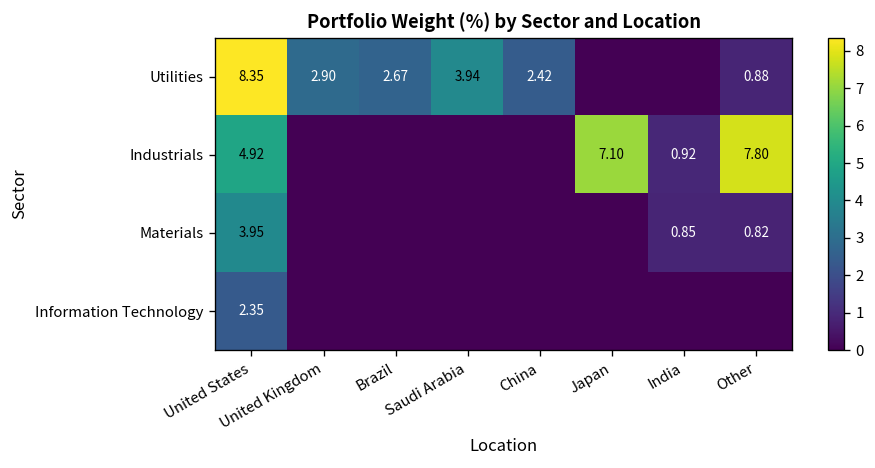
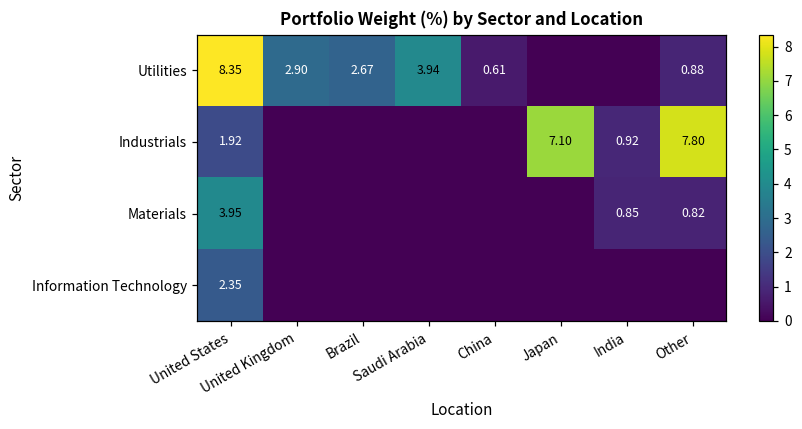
  {
    "Utilities": {
      "United States": 8.35,
      "United Kingdom": 2.90,
      "Brazil": 2.67,
      "Saudi Arabia": 3.94,
-     "China": 2.42,
+     "China": 0.61,
      "Other": 0.88
    },
    "Industrials": {
-     "United States": 4.92,
+     "United States": 1.92,
      "Japan": 7.10,
      "India": 0.92,
      "Other": 7.80
    },
    "Materials": {
      "United States": 3.95,
      "India": 0.85,
      "Other": 0.82
    },
    "Information Technology": {
      "United States": 2.35
    }
  }
